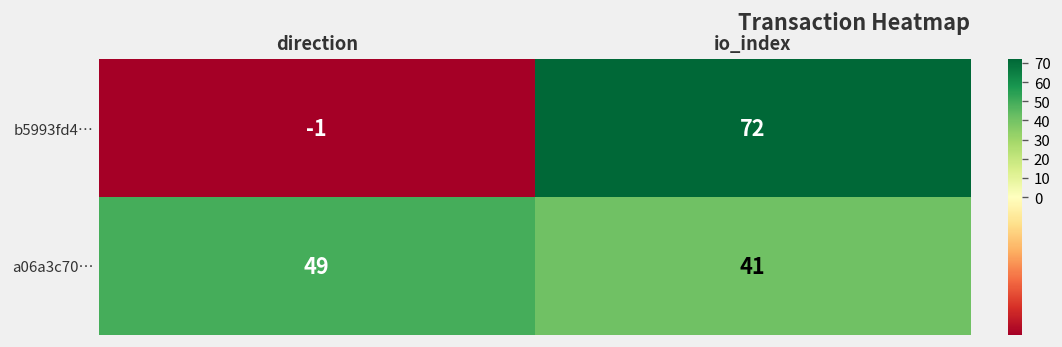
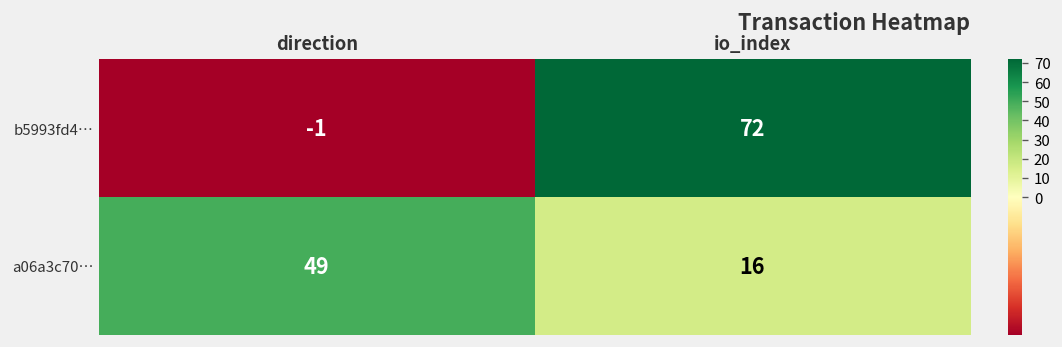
  {
    "b5993fd4…": {
      "direction": -1,
      "io_index": 72
    },
    "a06a3c70…": {
      "direction": 49,
-     "io_index": 41
+     "io_index": 16
    }
  }
